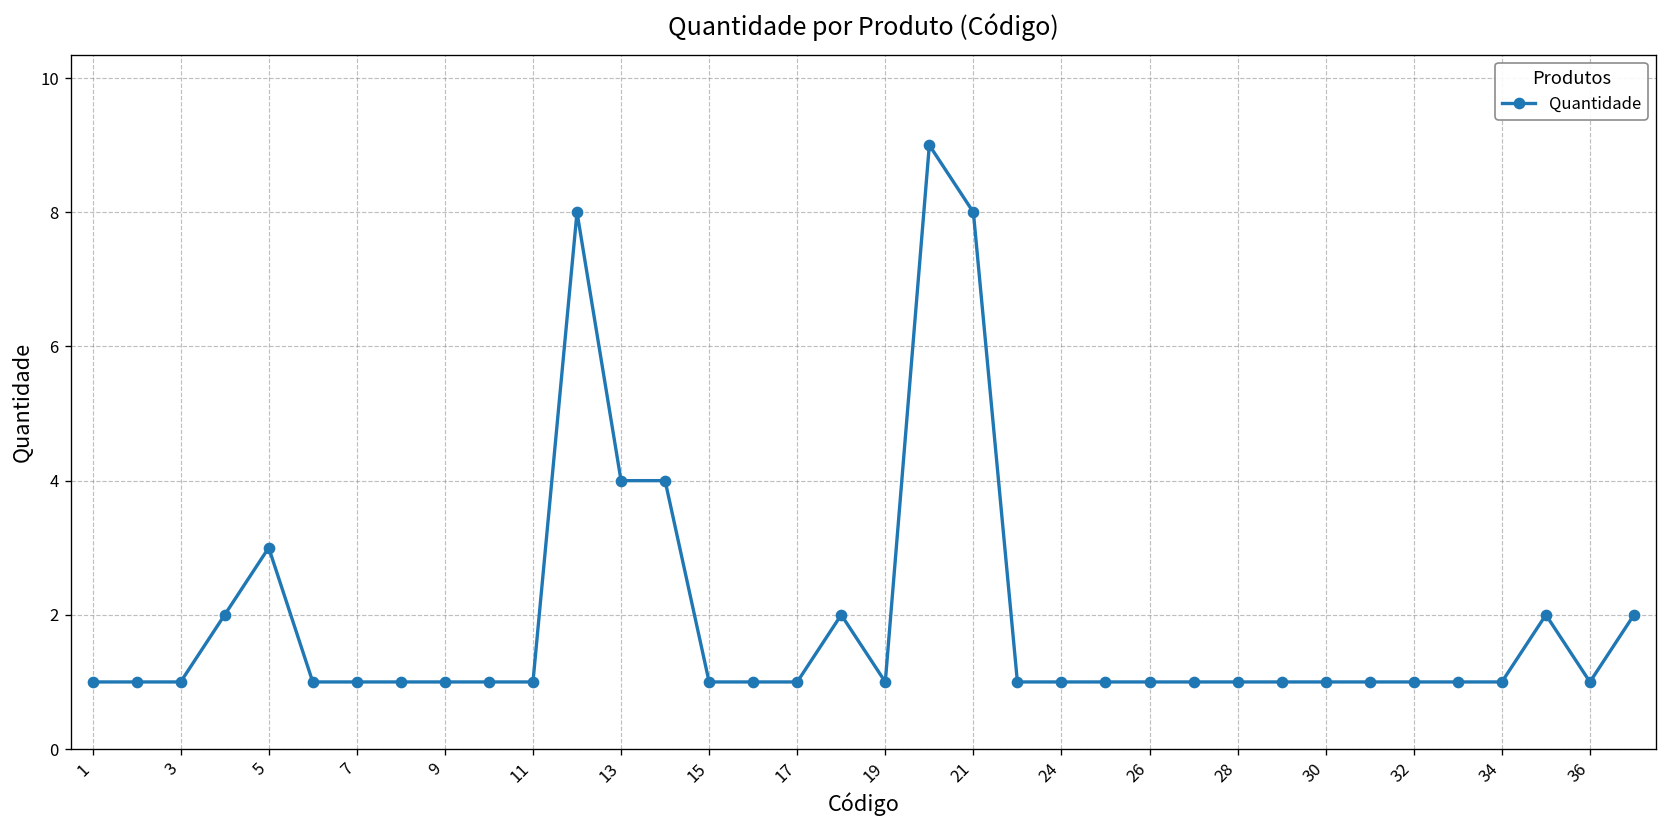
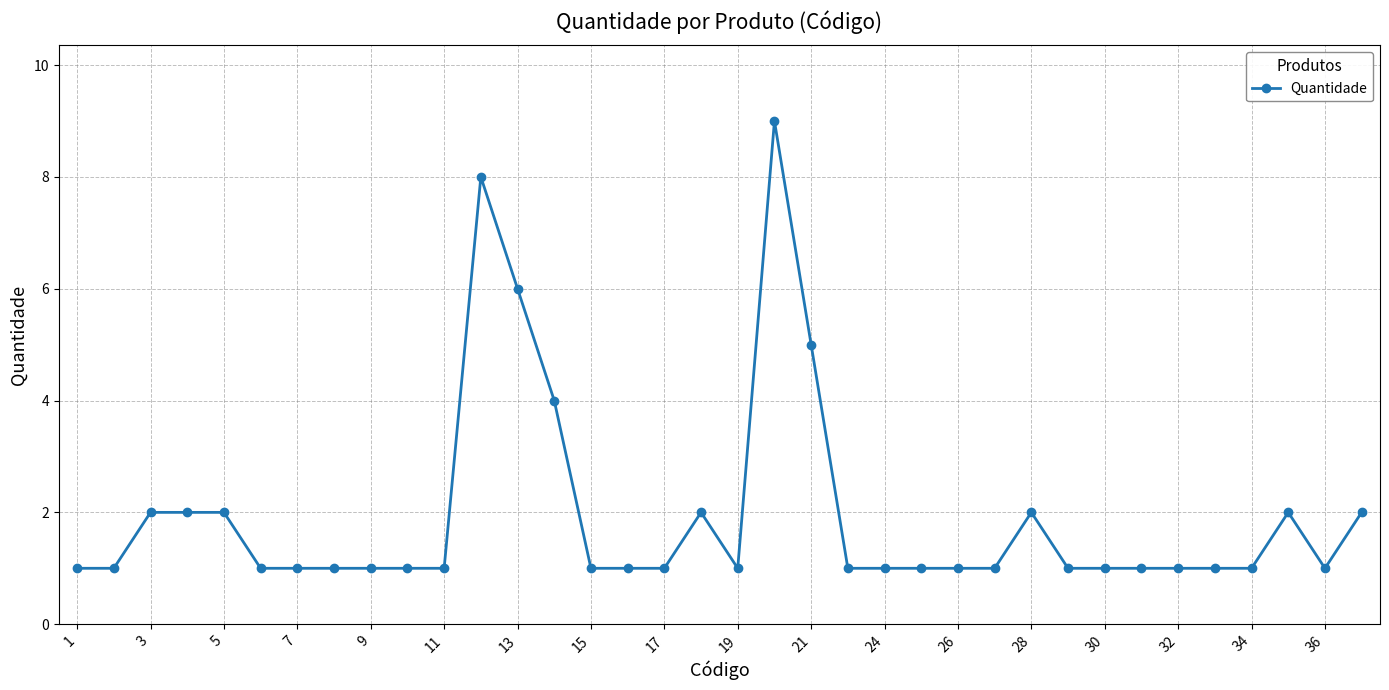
  {
    "1": 1,
-   "3": 1,
-   "5": 3,
+   "3": 2,
+   "5": 2,
    "7": 1,
    "9": 1,
    "11": 1,
-   "13": 4,
+   "13": 6,
    "15": 1,
    "17": 1,
    "19": 1,
-   "21": 8,
+   "21": 5,
    "24": 1,
    "26": 1,
-   "28": 1,
+   "28": 2,
    "30": 1,
    "32": 1,
    "34": 1,
    "36": 1
  }
